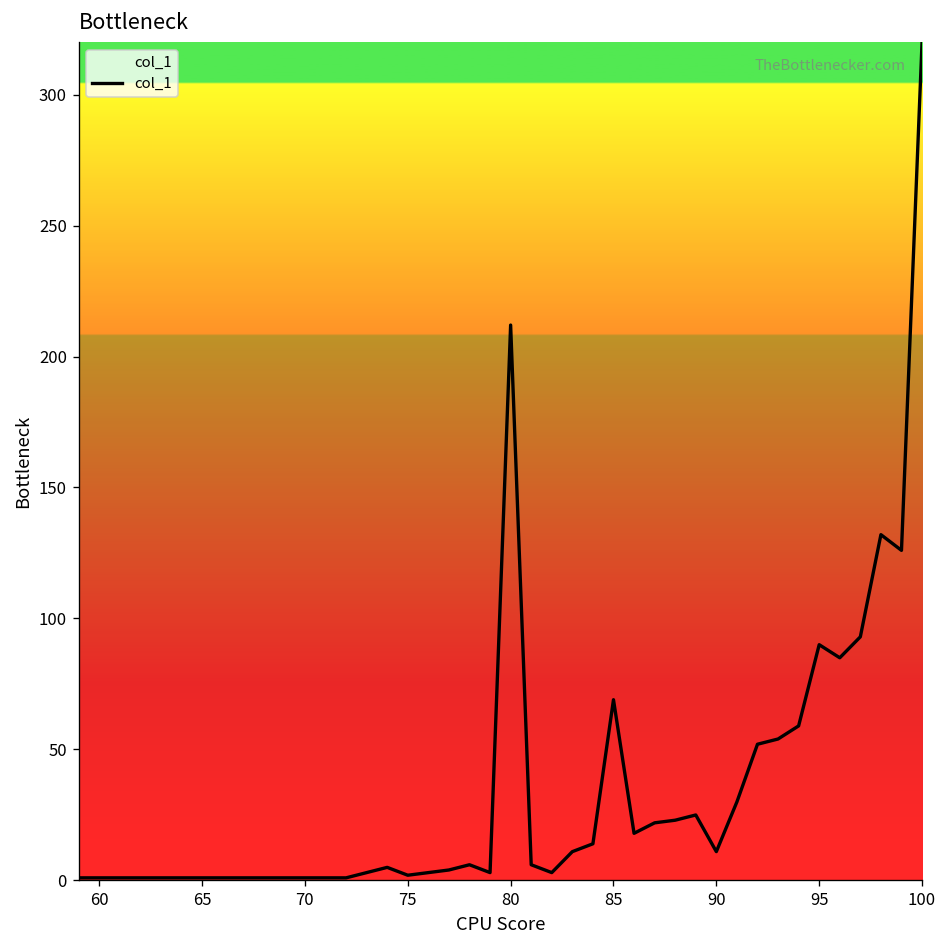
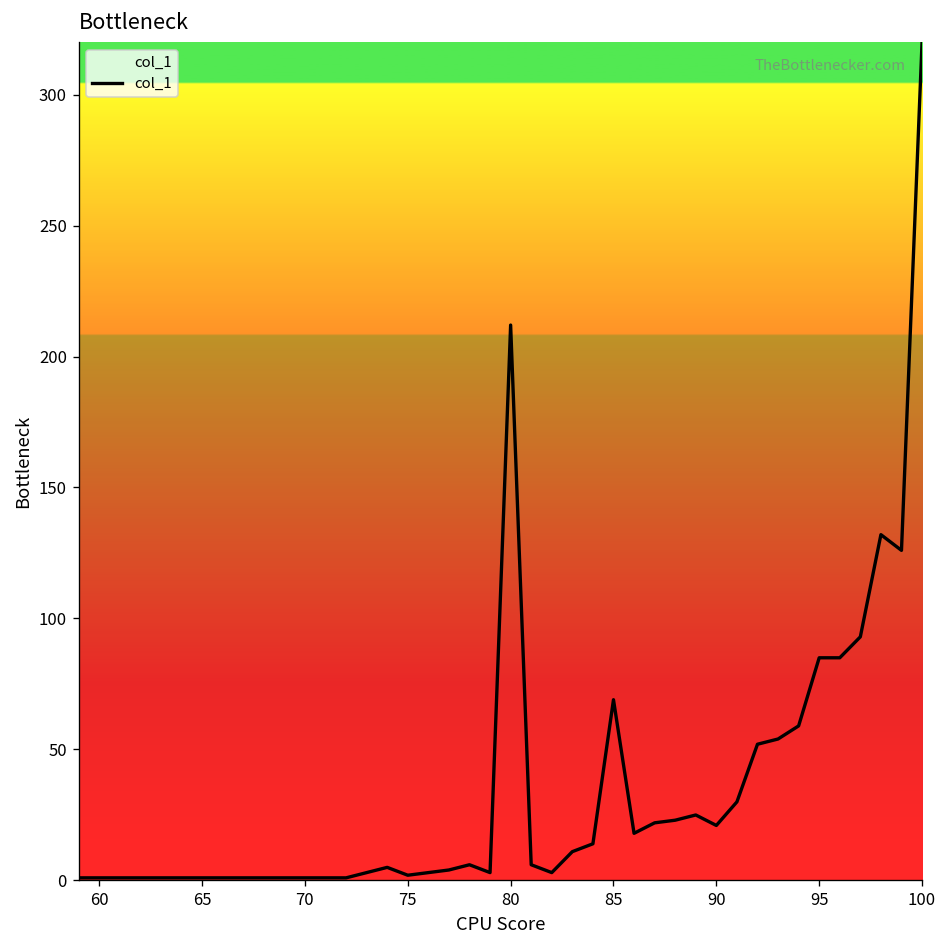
  {
    "75": 2,
    "80": 212,
    "85": 69,
-   "90": 11,
-   "95": 90,
+   "90": 21,
+   "95": 85,
    "100": 320
  }
